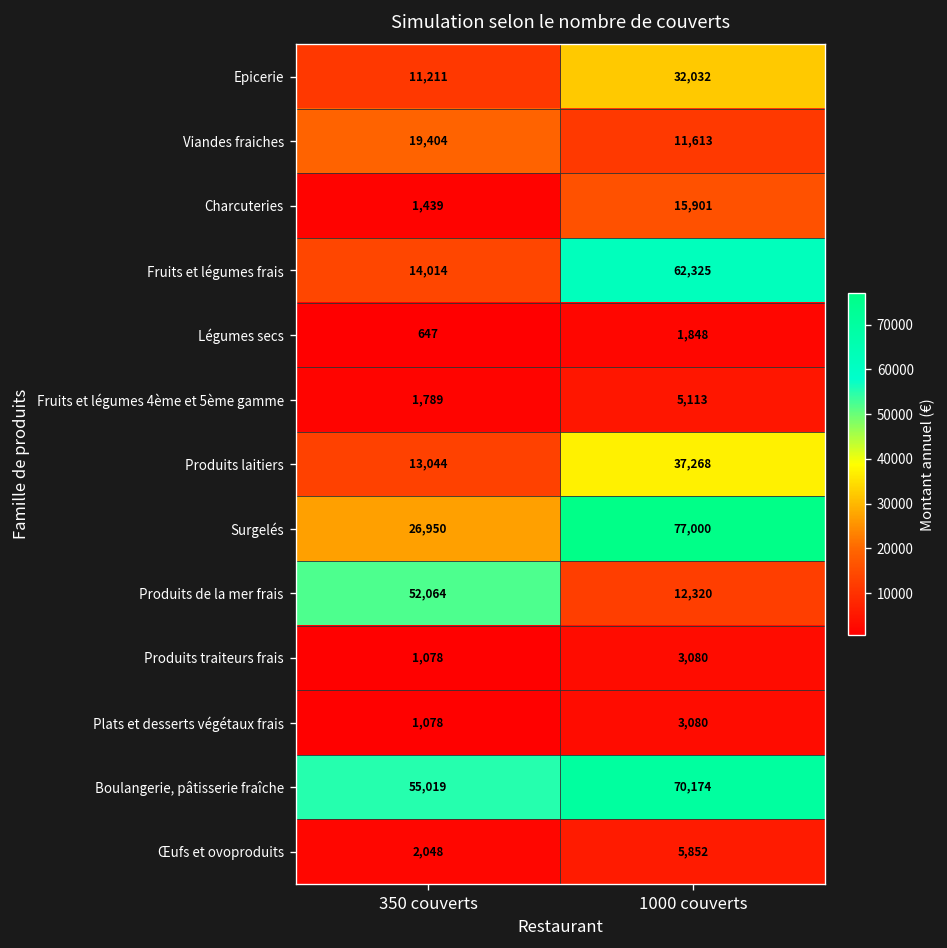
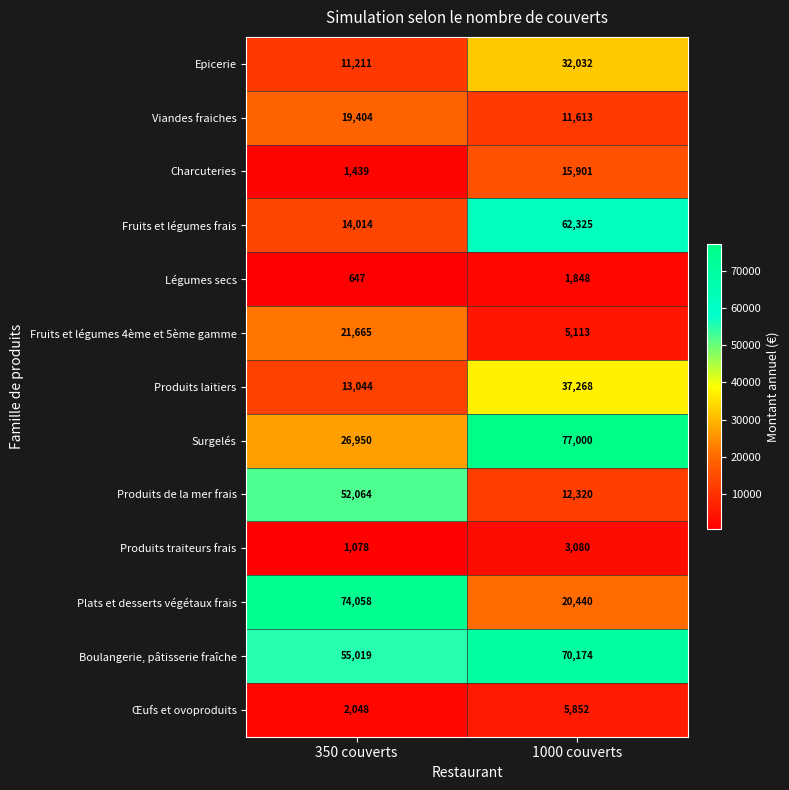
  {
    "Epicerie": {
      "350 couverts": "11,211",
      "1000 couverts": "32,032"
    },
    "Viandes fraiches": {
      "350 couverts": "19,404",
      "1000 couverts": "11,613"
    },
    "Charcuteries": {
      "350 couverts": "1,439",
      "1000 couverts": "15,901"
    },
    "Fruits et légumes frais": {
      "350 couverts": "14,014",
      "1000 couverts": "62,325"
    },
    "Légumes secs": {
      "350 couverts": "647",
      "1000 couverts": "1,848"
    },
    "Fruits et légumes 4ème et 5ème gamme": {
-     "350 couverts": "1,789",
+     "350 couverts": "21,665",
      "1000 couverts": "5,113"
    },
    "Produits laitiers": {
      "350 couverts": "13,044",
      "1000 couverts": "37,268"
    },
    "Surgelés": {
      "350 couverts": "26,950",
      "1000 couverts": "77,000"
    },
    "Produits de la mer frais": {
      "350 couverts": "52,064",
      "1000 couverts": "12,320"
    },
    "Produits traiteurs frais": {
      "350 couverts": "1,078",
      "1000 couverts": "3,080"
    },
    "Plats et desserts végétaux frais": {
-     "350 couverts": "1,078",
-     "1000 couverts": "3,080"
+     "350 couverts": "74,058",
+     "1000 couverts": "20,440"
    },
    "Boulangerie, pâtisserie fraîche": {
      "350 couverts": "55,019",
      "1000 couverts": "70,174"
    },
    "Œufs et ovoproduits": {
      "350 couverts": "2,048",
      "1000 couverts": "5,852"
    }
  }
